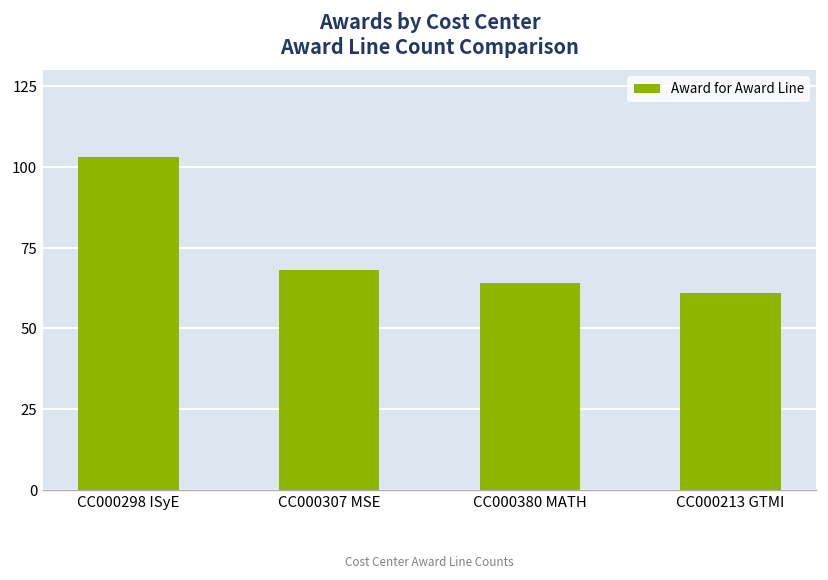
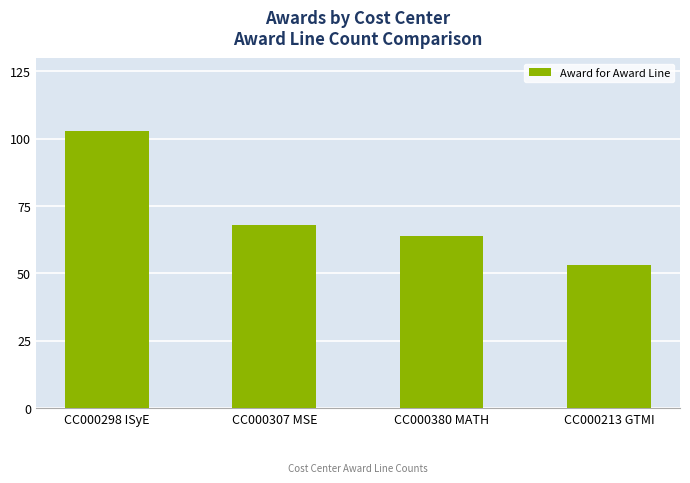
  {
    "CC000298 ISyE": 103,
    "CC000307 MSE": 68,
    "CC000380 MATH": 64,
-   "CC000213 GTMI": 61
+   "CC000213 GTMI": 53
  }
